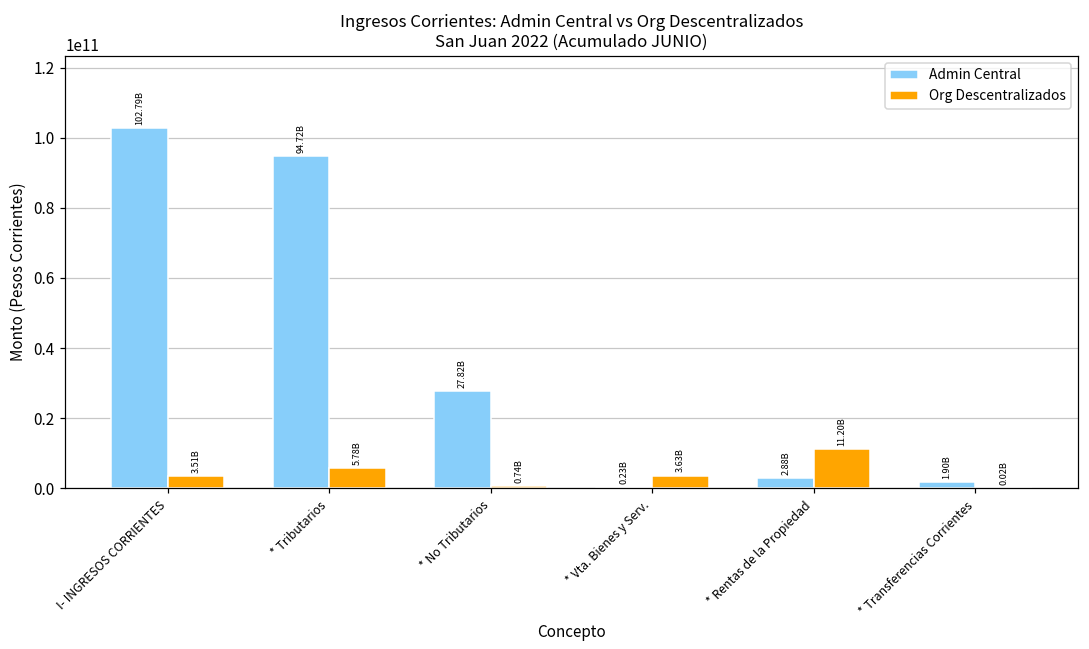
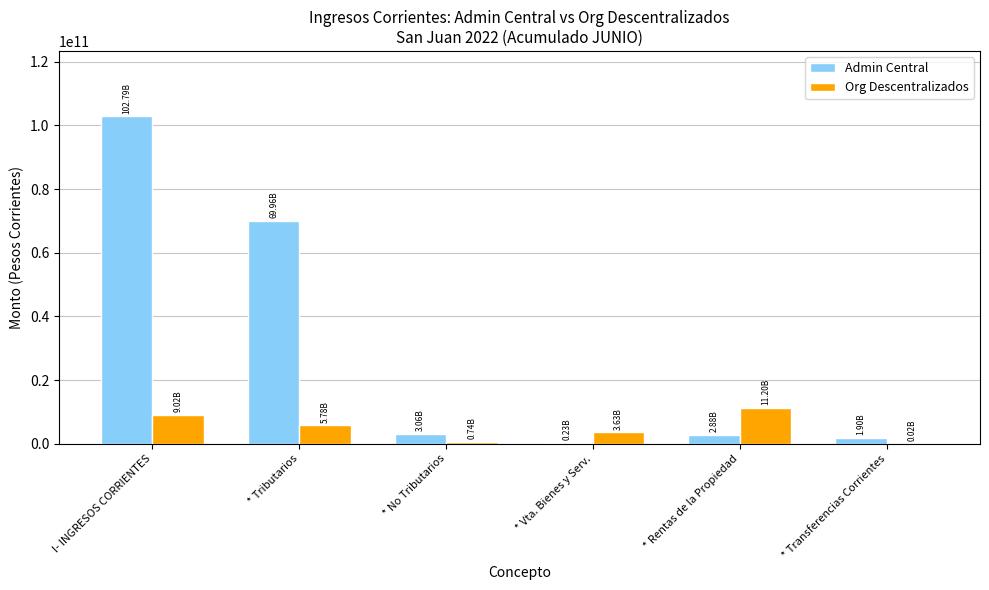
  {
    "Admin Central": {
      "I- INGRESOS CORRIENTES": "102.79B",
-     "* Tributarios": "94.72B",
-     "* No Tributarios": "27.82B",
+     "* Tributarios": "69.96B",
+     "* No Tributarios": "3.06B",
      "* Vta. Bienes y Serv.": "0.23B",
      "* Rentas de la Propiedad": "2.88B",
      "* Transferencias Corrientes": "1.90B"
    },
    "Org Descentralizados": {
-     "I- INGRESOS CORRIENTES": "3.51B",
+     "I- INGRESOS CORRIENTES": "9.02B",
      "* Tributarios": "5.78B",
      "* No Tributarios": "0.74B",
      "* Vta. Bienes y Serv.": "3.63B",
      "* Rentas de la Propiedad": "11.20B",
      "* Transferencias Corrientes": "0.02B"
    }
  }
